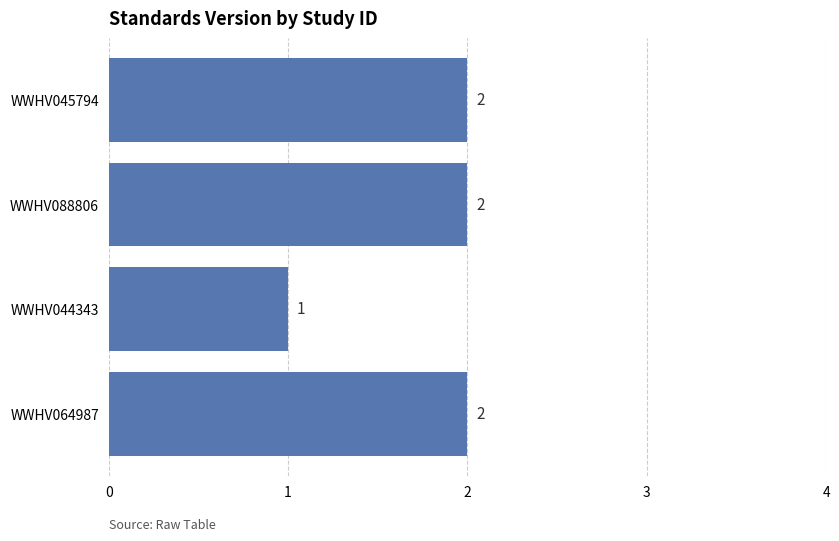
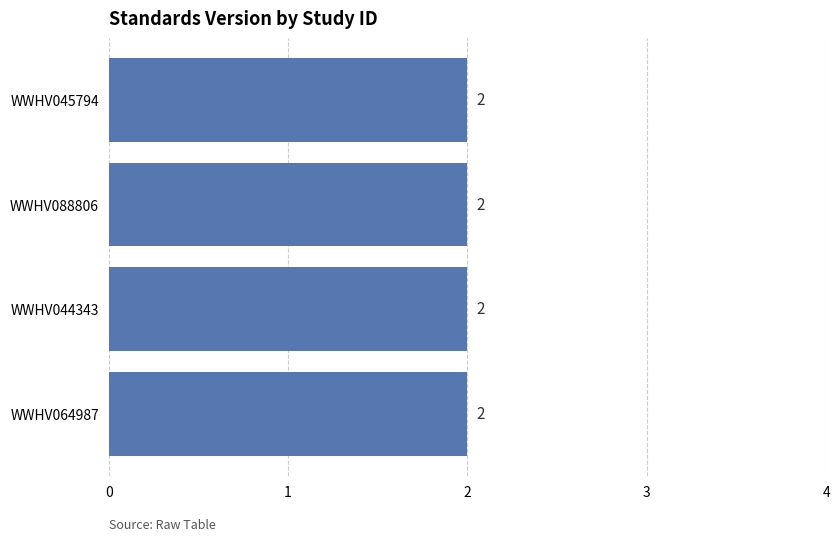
  {
    "WWHV045794": 2,
    "WWHV088806": 2,
-   "WWHV044343": 1,
+   "WWHV044343": 2,
    "WWHV064987": 2
  }
